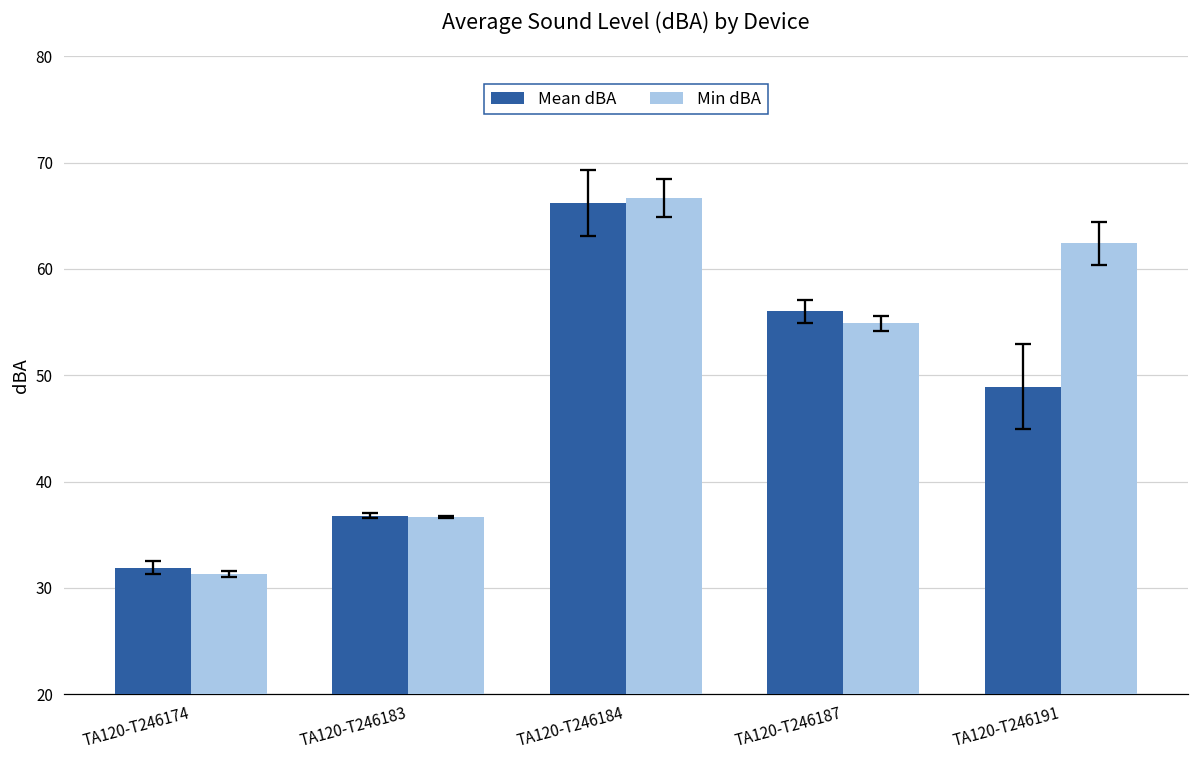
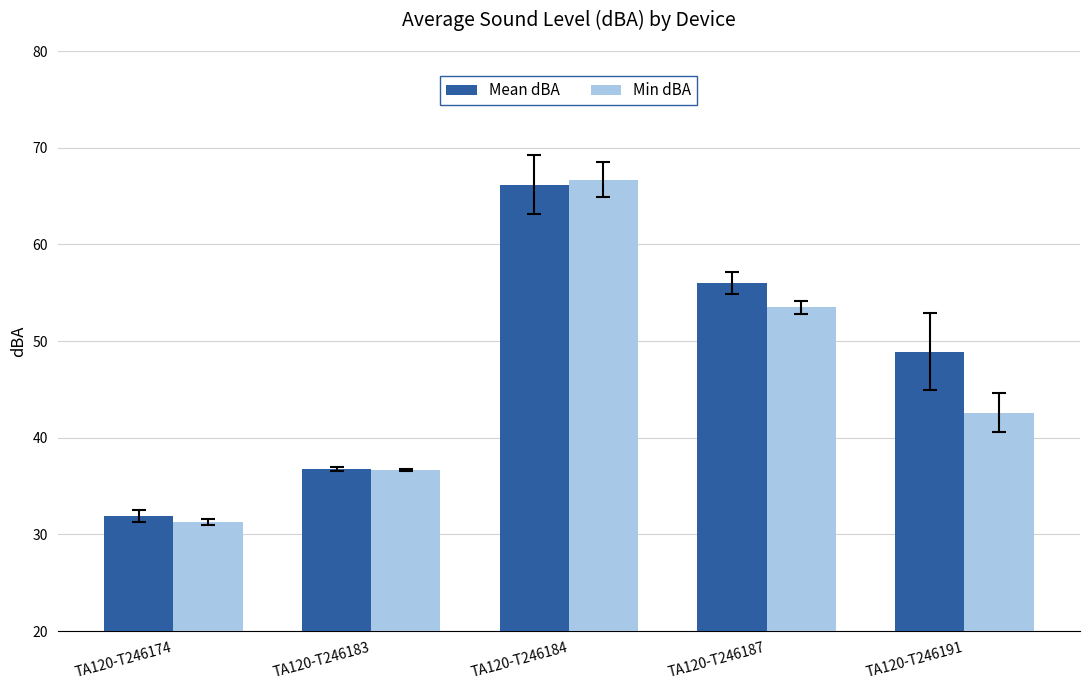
  {
    "Min dBA": {
      "TA120-T246174": 31,
      "TA120-T246183": 37,
      "TA120-T246184": 67,
-     "TA120-T246187": 55,
-     "TA120-T246191": 62
+     "TA120-T246187": 54,
+     "TA120-T246191": 43
    }
  }
